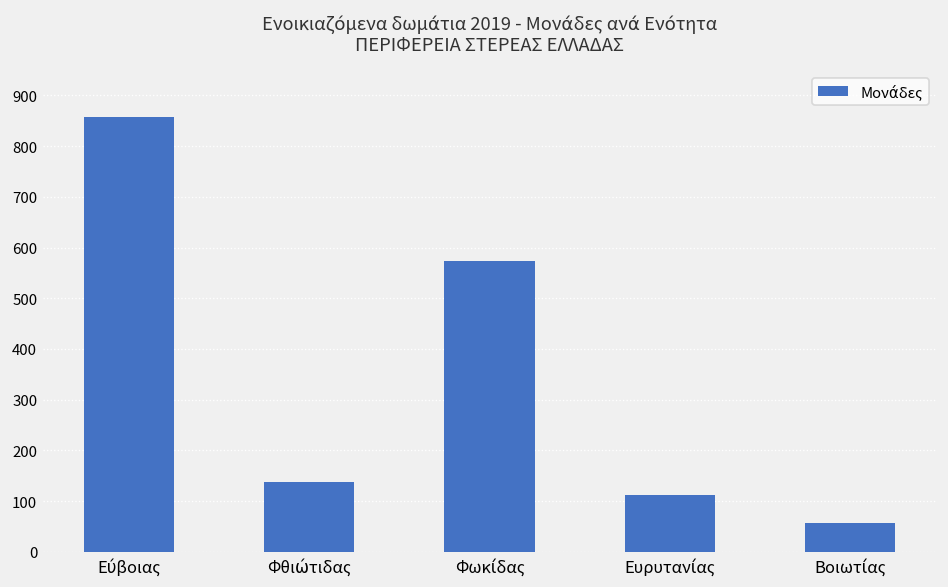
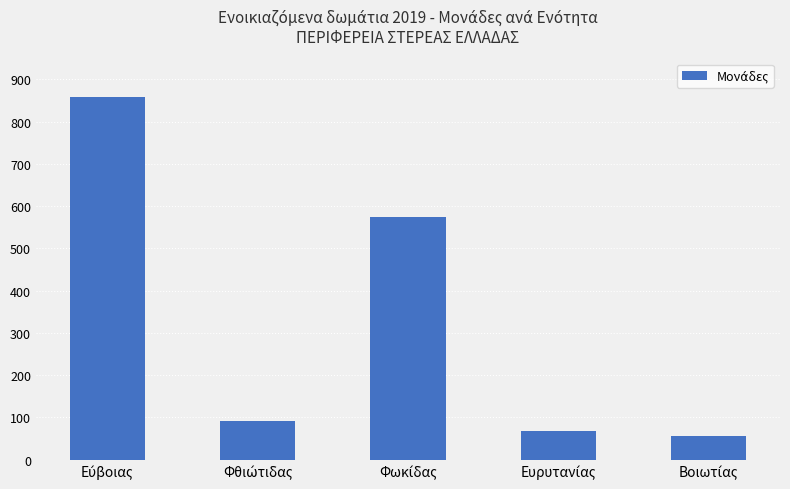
  {
    "Εύβοιας": 860,
-   "Φθιώτιδας": 140,
+   "Φθιώτιδας": 90,
    "Φωκίδας": 570,
-   "Ευρυτανίας": 110,
+   "Ευρυτανίας": 70,
    "Βοιωτίας": 60
  }
